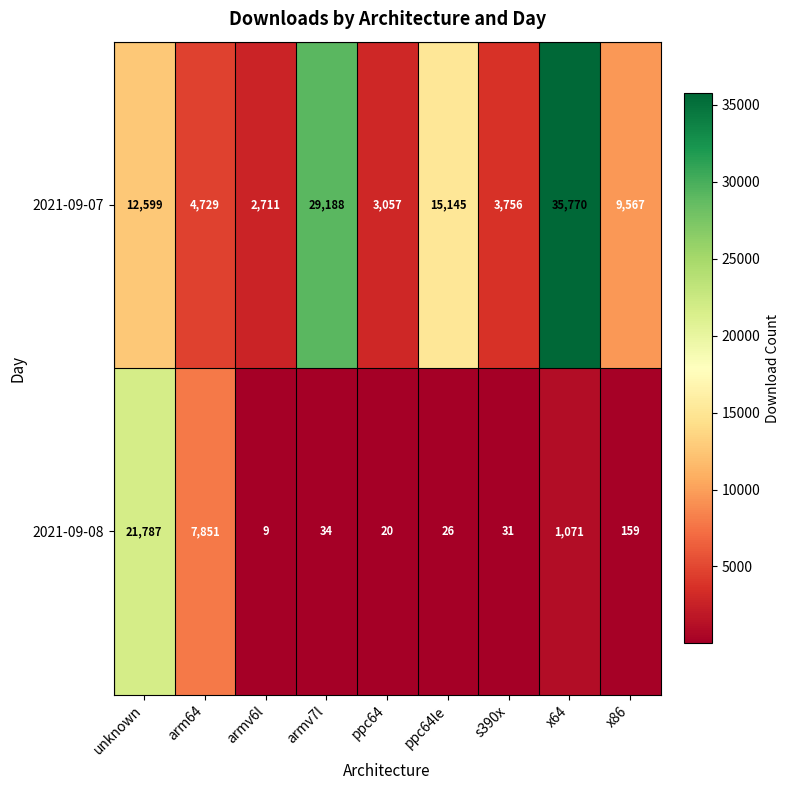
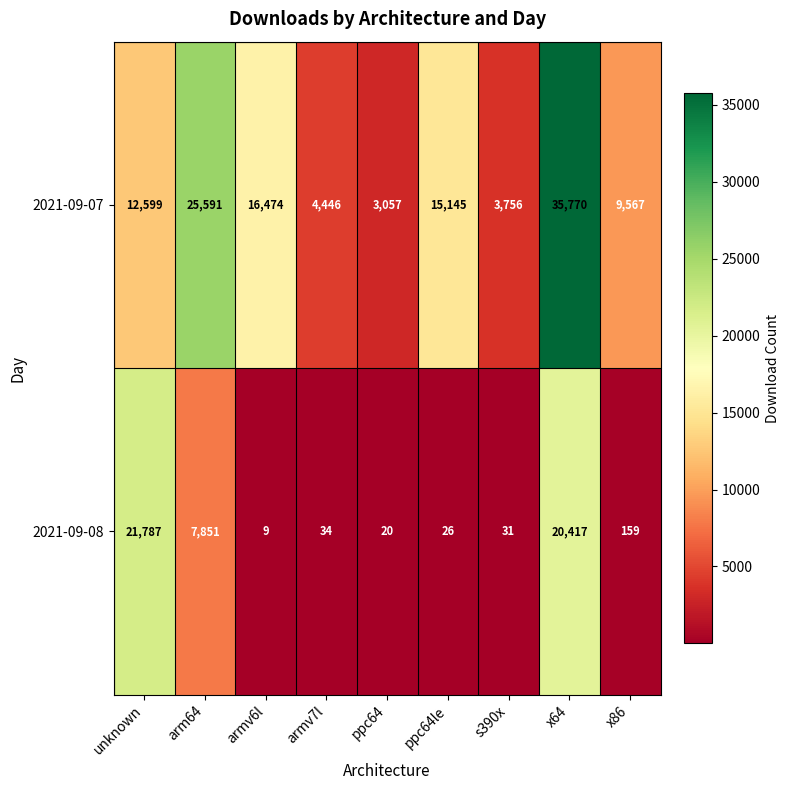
  {
    "2021-09-07": {
      "unknown": "12,599",
-     "arm64": "4,729",
-     "armv6l": "2,711",
-     "armv7l": "29,188",
+     "arm64": "25,591",
+     "armv6l": "16,474",
+     "armv7l": "4,446",
      "ppc64": "3,057",
      "ppc64le": "15,145",
      "s390x": "3,756",
      "x64": "35,770",
      "x86": "9,567"
    },
    "2021-09-08": {
      "unknown": "21,787",
      "arm64": "7,851",
      "armv6l": "9",
      "armv7l": "34",
      "ppc64": "20",
      "ppc64le": "26",
      "s390x": "31",
-     "x64": "1,071",
+     "x64": "20,417",
      "x86": "159"
    }
  }
